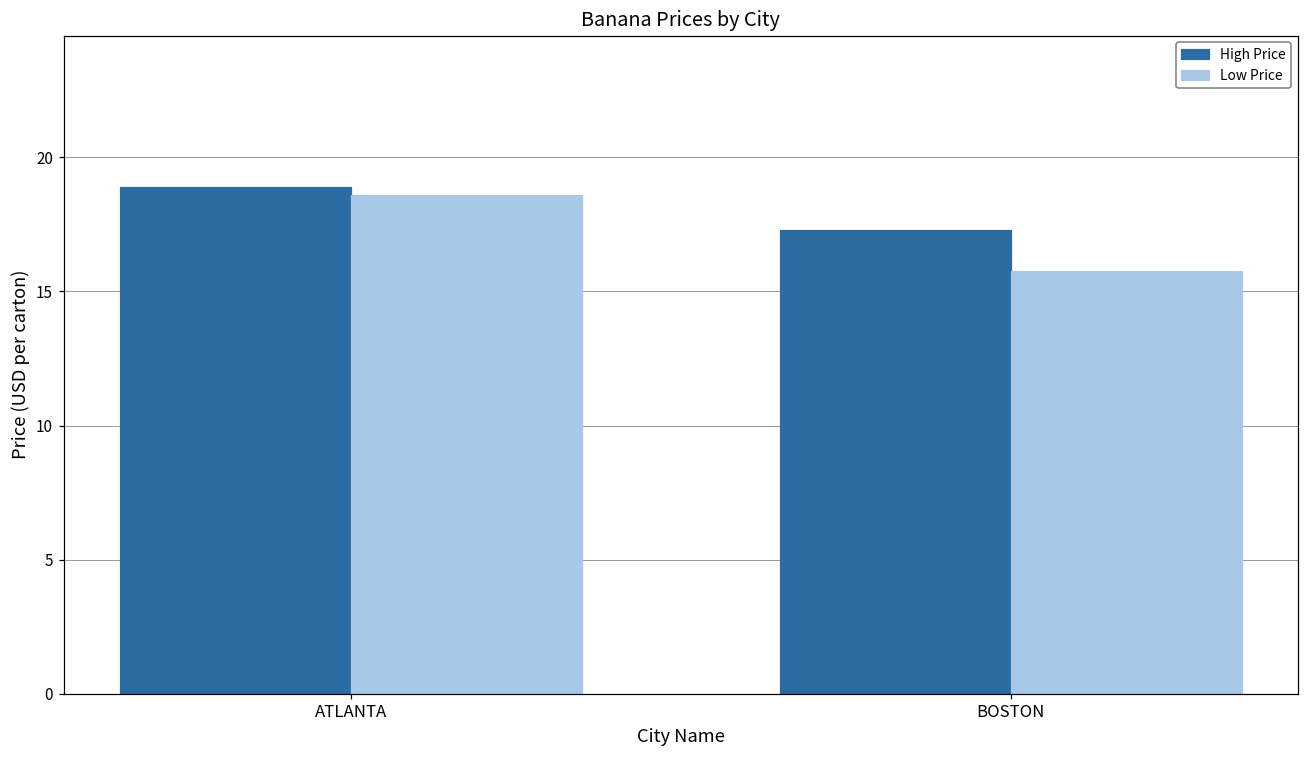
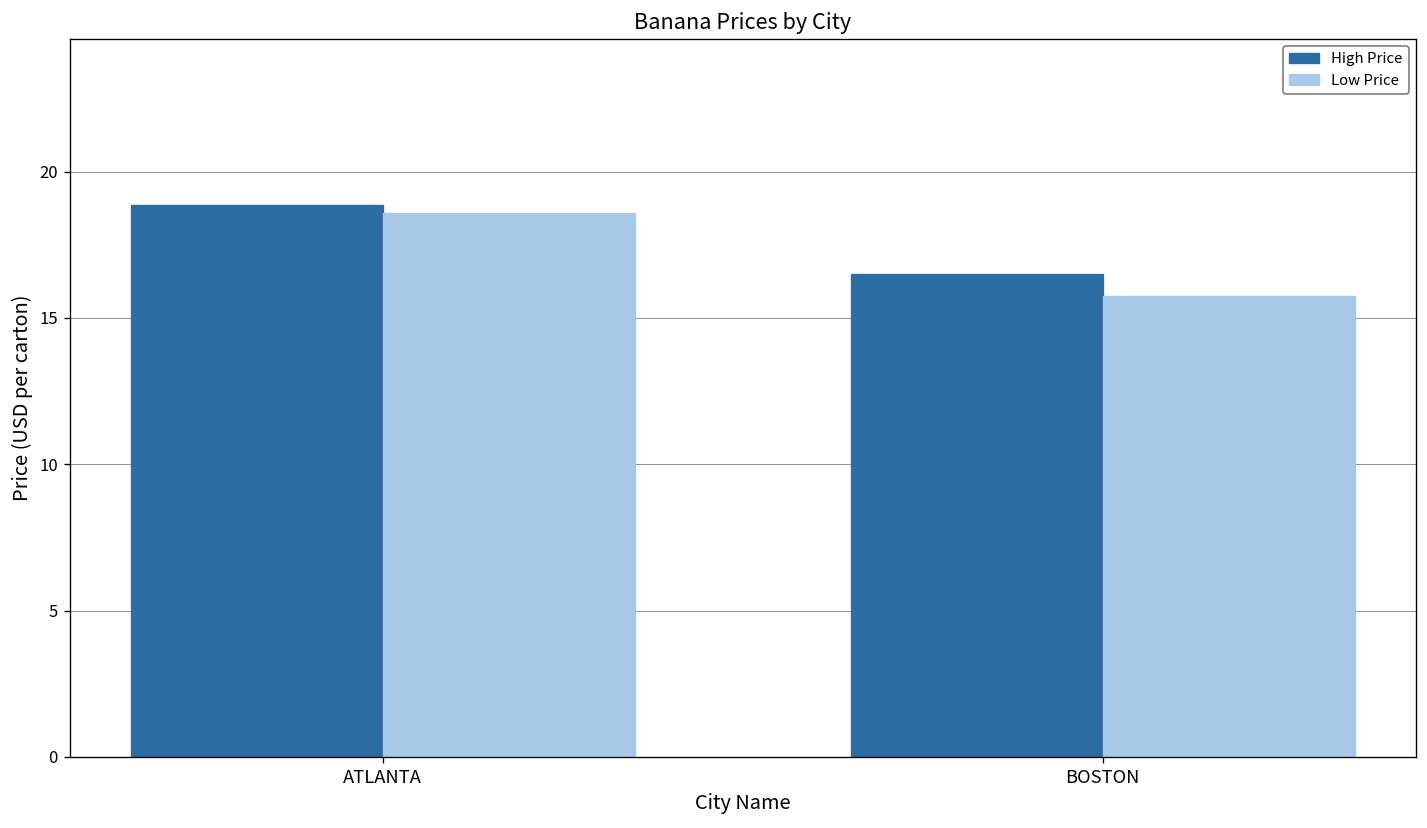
  {
    "High Price": {
      "ATLANTA": 18.9,
-     "BOSTON": 17.3
+     "BOSTON": 16.5
    },
    "Low Price": {
      "ATLANTA": 18.6,
      "BOSTON": 15.8
    }
  }
